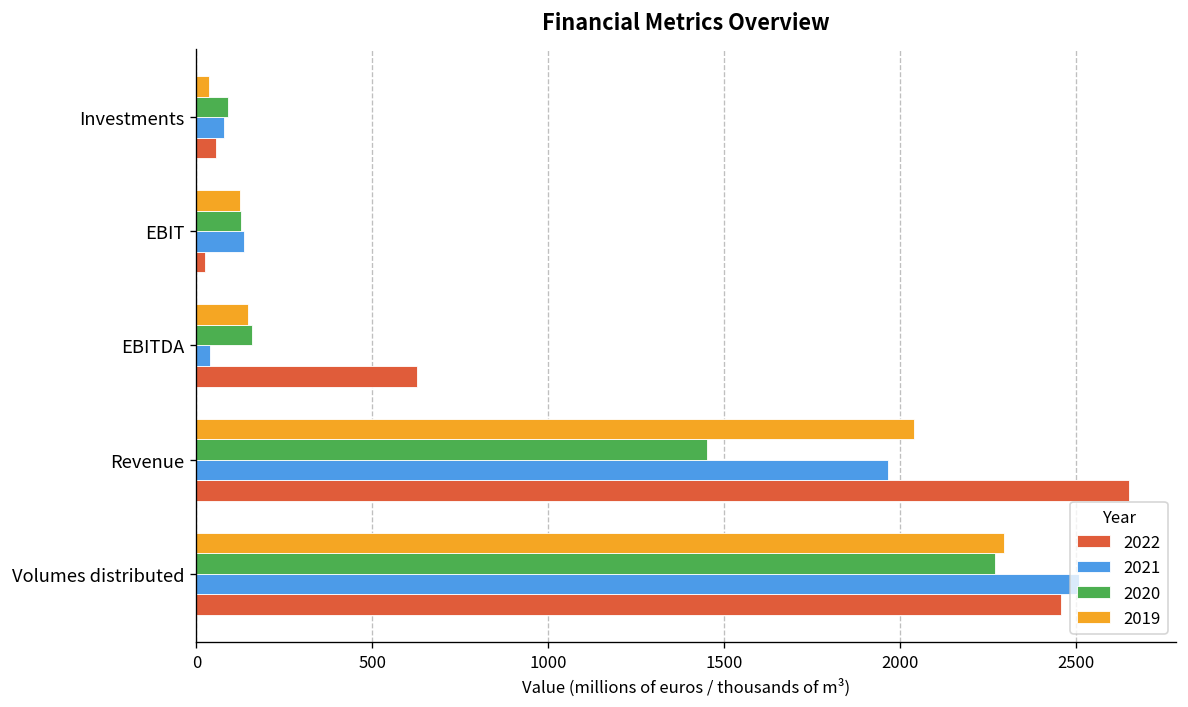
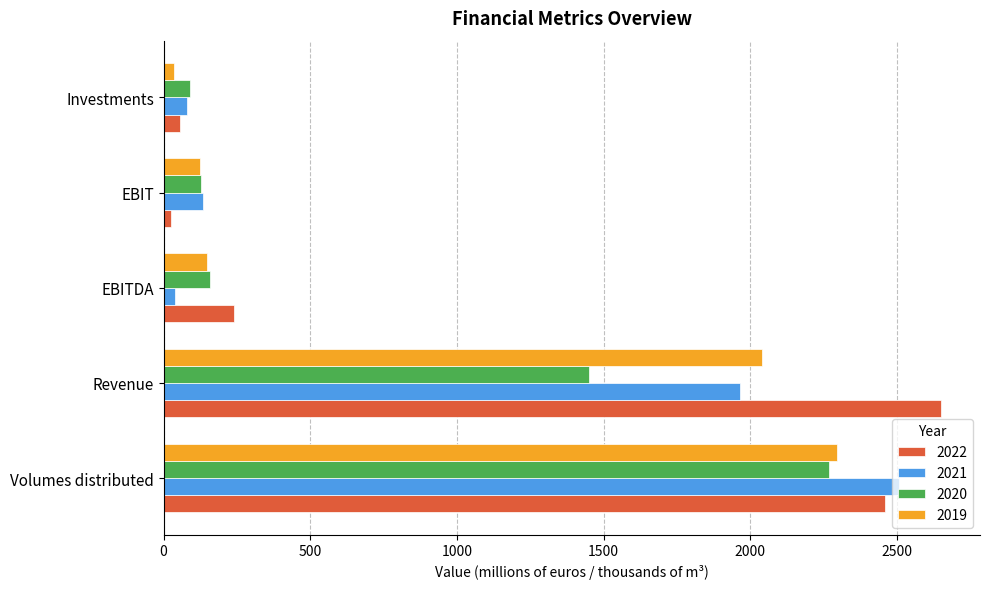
  {
    "2022": {
      "Investments": 60,
      "EBIT": 30,
-     "EBITDA": 630,
+     "EBITDA": 240,
      "Revenue": 2650,
      "Volumes distributed": 2460
    },
    "2021": {
      "Investments": 80,
      "EBIT": 140,
      "EBITDA": 40,
      "Revenue": 1970
    },
    "2020": {
      "Investments": 90,
      "EBIT": 130,
      "EBITDA": 160,
      "Revenue": 1450,
      "Volumes distributed": 2270
    },
    "2019": {
      "Investments": 40,
      "EBIT": 120,
      "EBITDA": 150,
      "Revenue": 2040,
      "Volumes distributed": 2300
    }
  }
